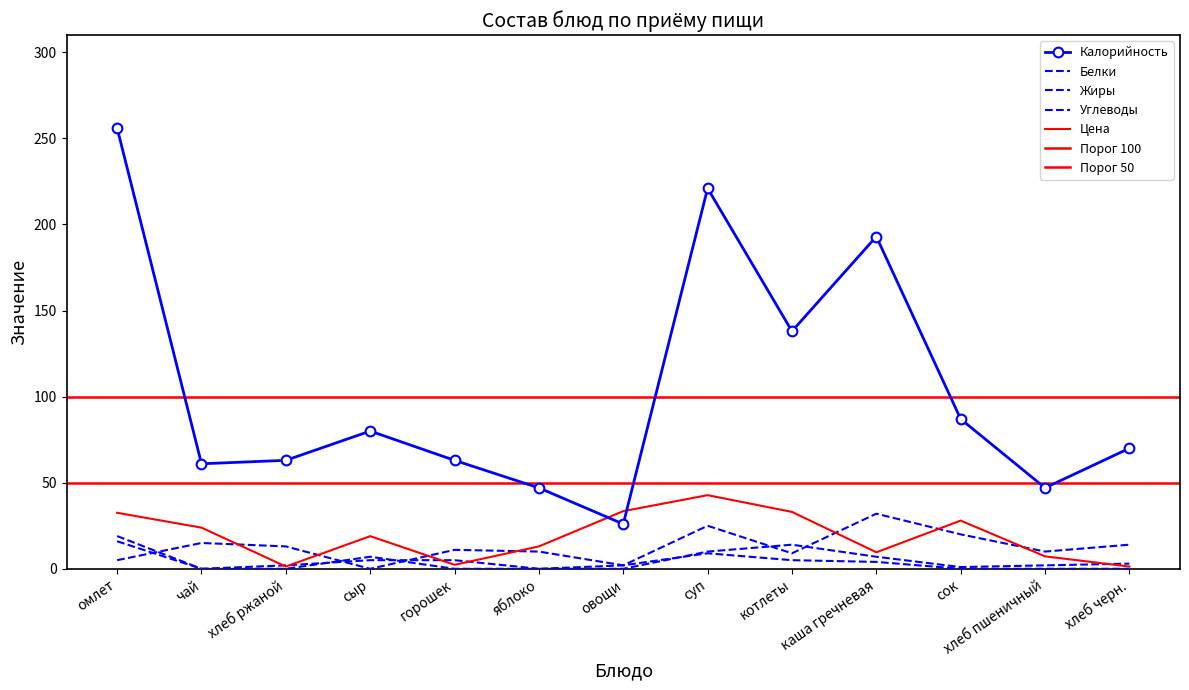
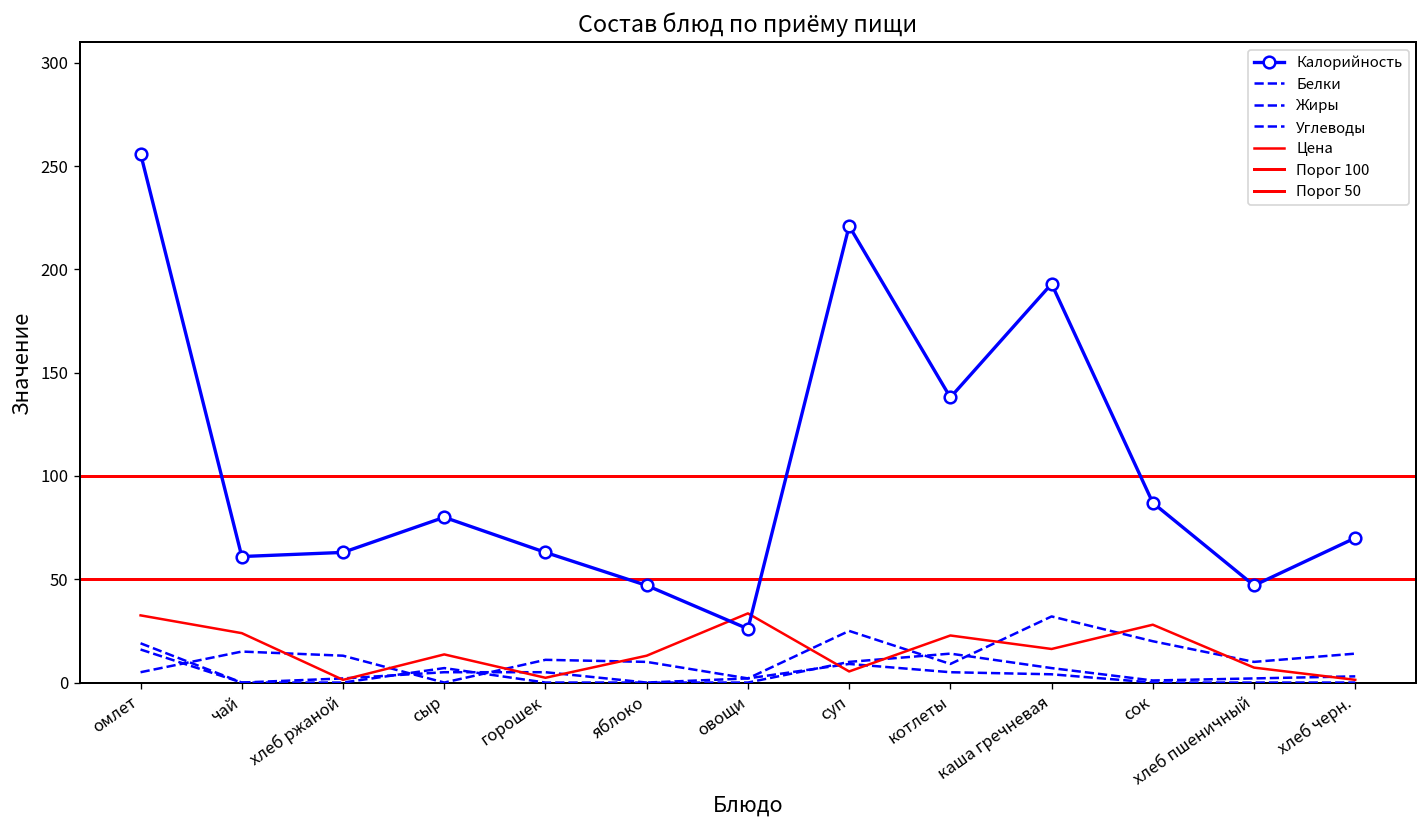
  {
    "Цена": {
      "омлет": 33,
      "чай": 24,
-     "сыр": 19,
+     "сыр": 14,
      "горошек": 2,
      "яблоко": 13,
      "овощи": 33,
-     "суп": 43,
-     "котлеты": 33,
-     "каша гречневая": 10,
+     "суп": 5,
+     "котлеты": 23,
+     "каша гречневая": 16,
      "сок": 28,
      "хлеб пшеничный": 7
    }
  }
